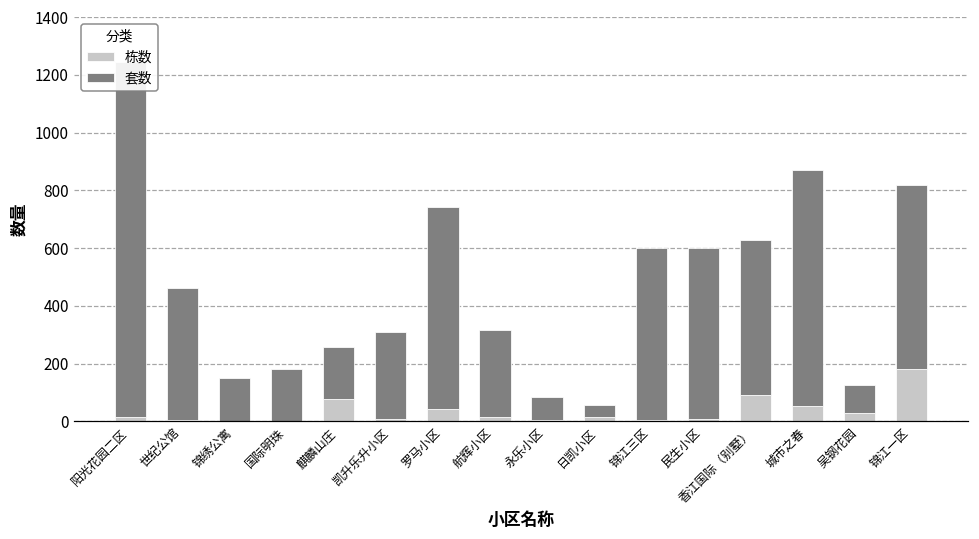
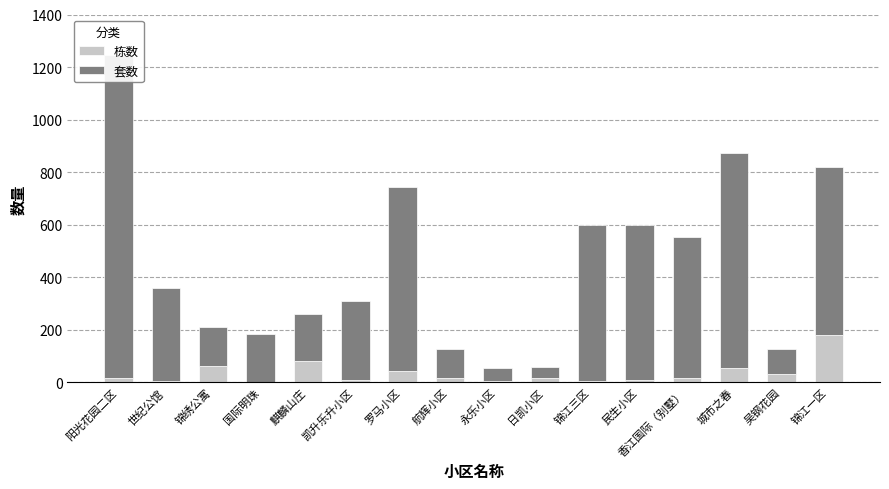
  {
    "栋数": {
      "阳光花园二区": 20,
-     "锦绣公寓": 0,
+     "锦绣公寓": 60,
      "麒麟山庄": 80,
      "凯升乐升小区": 10,
      "罗马小区": 40,
      "航辉小区": 20,
      "日凯小区": 10,
-     "香江国际（别墅）": 90,
+     "香江国际（别墅）": 20,
      "城市之春": 50,
      "吴钢花园": 30,
      "锦江一区": 180
    },
    "套数": {
-     "世纪公馆": 460,
+     "世纪公馆": 360,
      "锦绣公寓": 150,
      "国际明珠": 180,
      "麒麟山庄": 180,
      "凯升乐升小区": 300,
      "罗马小区": 700,
-     "航辉小区": 300,
-     "永乐小区": 80,
+     "航辉小区": 110,
+     "永乐小区": 50,
      "日凯小区": 40,
      "锦江三区": 590,
      "民生小区": 590,
      "香江国际（别墅）": 540,
      "城市之春": 820,
      "吴钢花园": 90,
      "锦江一区": 640
    }
  }
